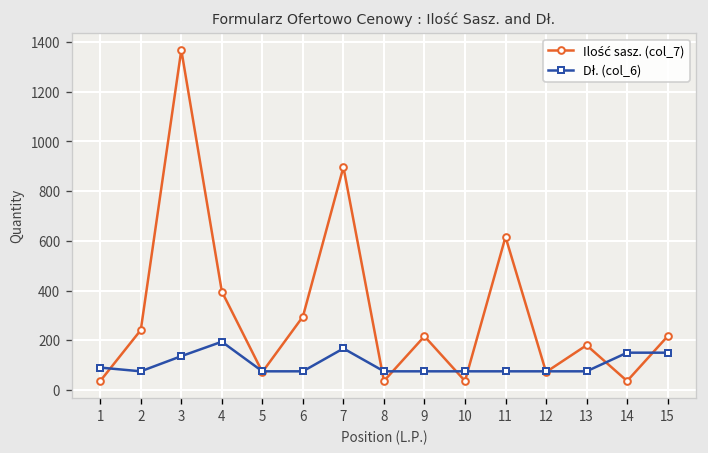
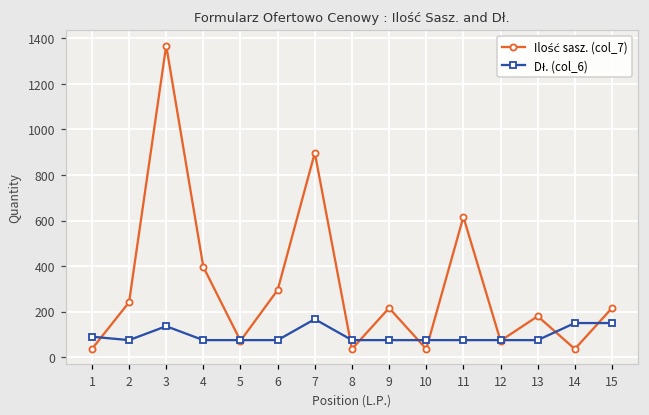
  {
    "Ilość sasz. (col_7)": {
      "1": 40,
      "2": 240,
      "3": 1370,
      "4": 400,
      "6": 300,
      "7": 900,
      "8": 40,
      "9": 220,
      "10": 40,
      "11": 620,
      "13": 180,
      "14": 40,
      "15": 220
    },
    "Dł. (col_6)": {
      "1": 90,
      "2": 80,
      "3": 140,
-     "4": 190,
+     "4": 80,
      "6": 80,
      "7": 170,
      "8": 80,
      "9": 80,
      "10": 80,
      "11": 80,
      "13": 80,
      "14": 150,
      "15": 150
    }
  }
